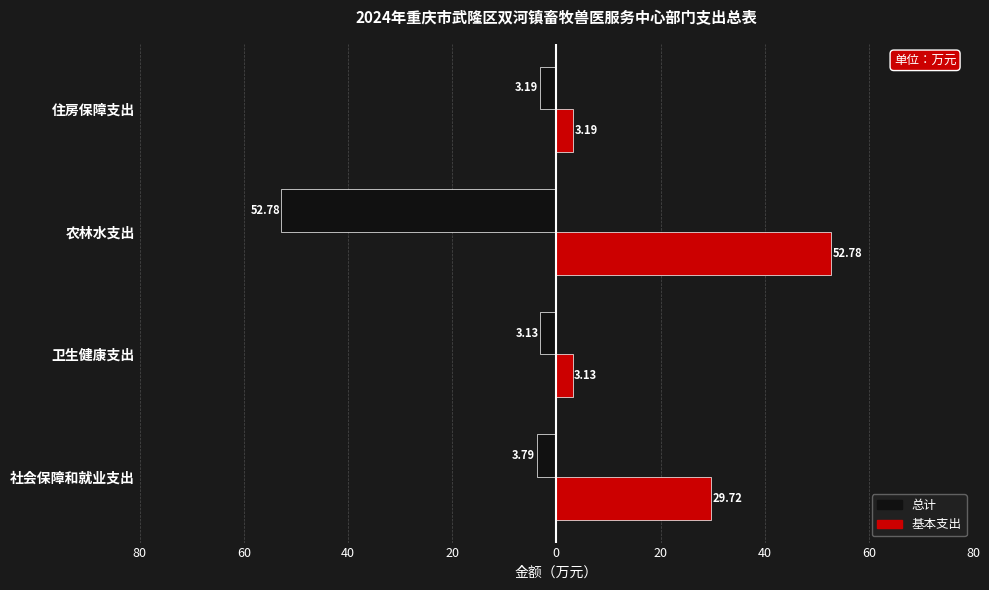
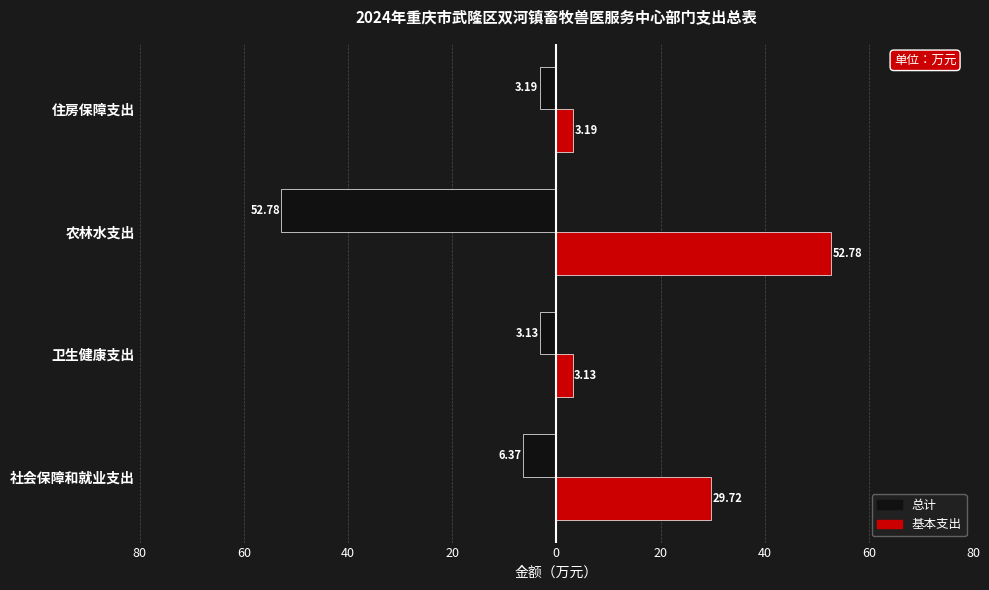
  {
    "总计": {
-     "社会保障和就业支出": 3.79
+     "社会保障和就业支出": 6.37
    },
    "基本支出": {
      "住房保障支出": 3.19,
      "农林水支出": 52.78,
      "卫生健康支出": 3.13,
      "社会保障和就业支出": 29.72
    }
  }
